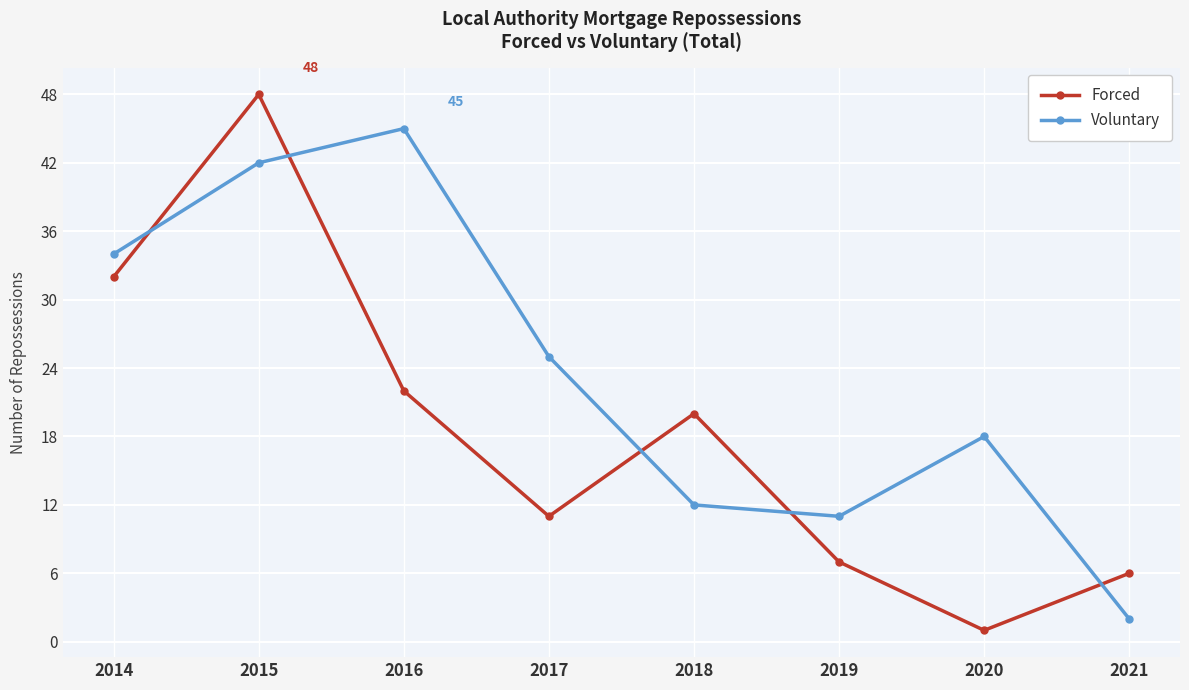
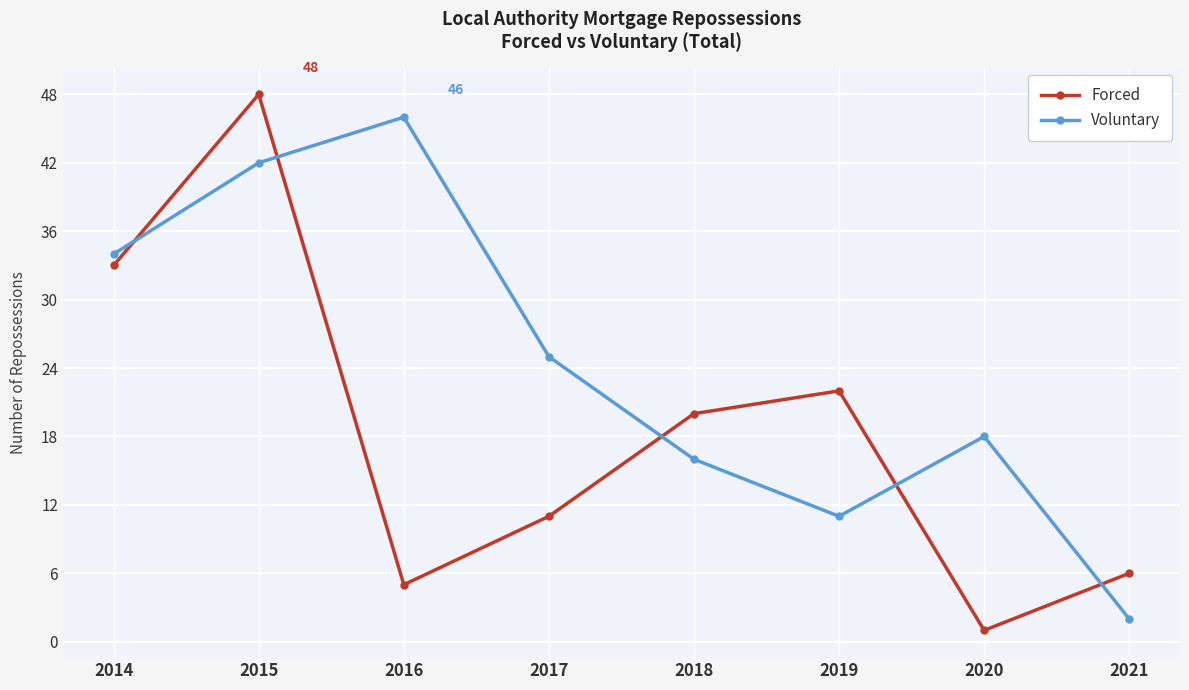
  {
    "Forced": {
-     "2014": 32,
+     "2014": 33,
      "2015": 48,
-     "2016": 22,
+     "2016": 5,
      "2017": 11,
      "2018": 20,
-     "2019": 7,
+     "2019": 22,
      "2020": 1,
      "2021": 6
    },
    "Voluntary": {
-     "2016": 45,
-     "2018": 12
+     "2016": 46,
+     "2018": 16
    }
  }
